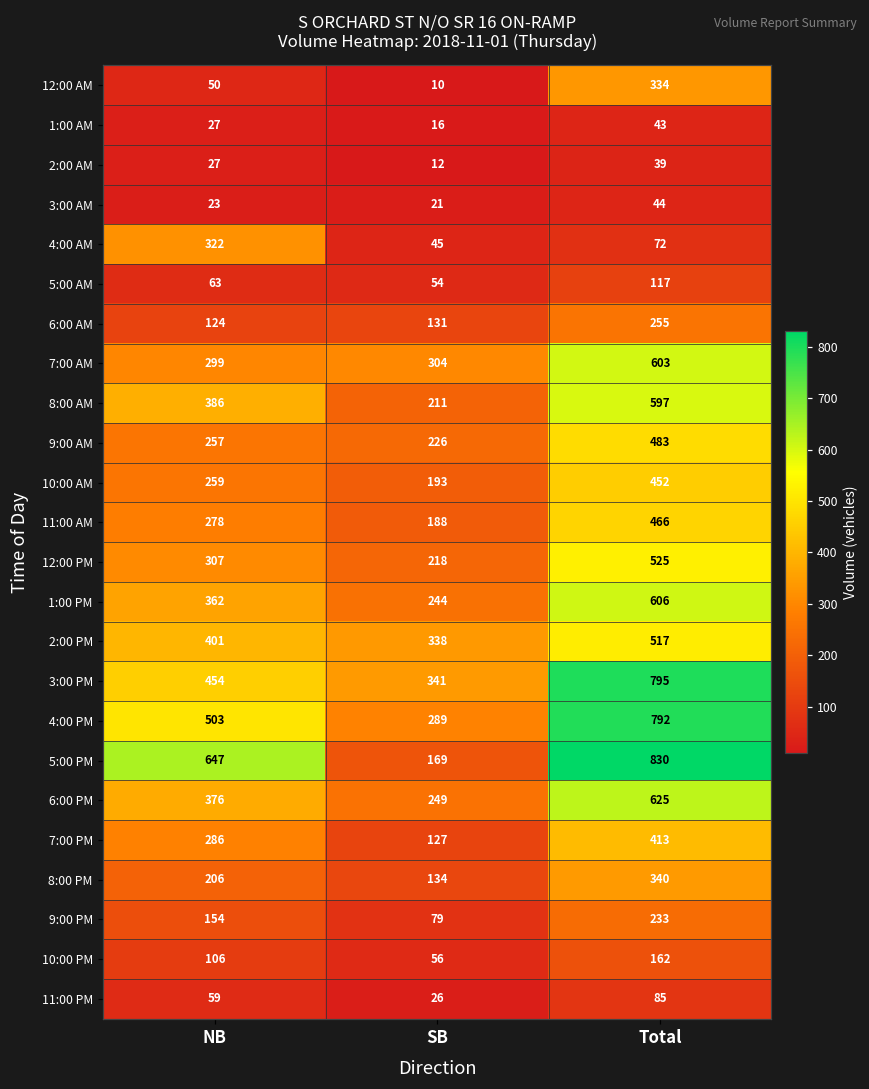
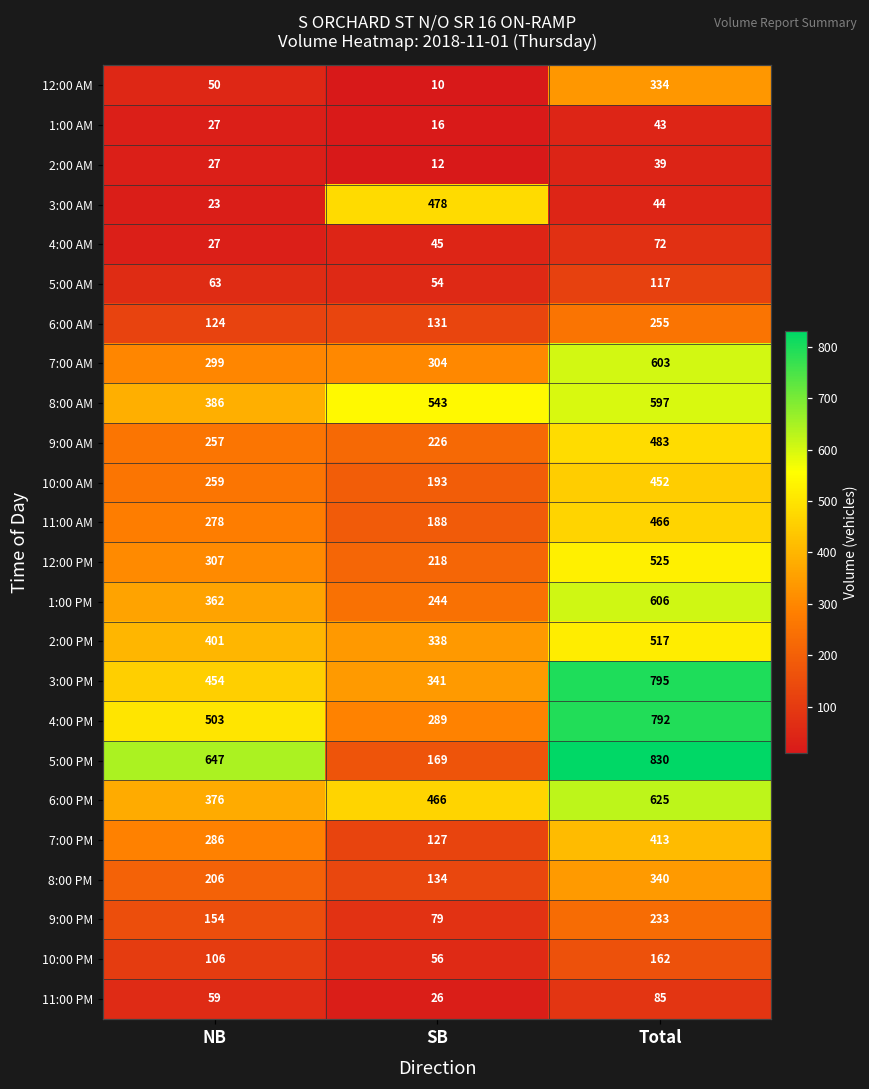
  {
    "12:00 AM": {
      "NB": 50,
      "SB": 10,
      "Total": 334
    },
    "1:00 AM": {
      "NB": 27,
      "SB": 16,
      "Total": 43
    },
    "2:00 AM": {
      "NB": 27,
      "SB": 12,
      "Total": 39
    },
    "3:00 AM": {
      "NB": 23,
-     "SB": 21,
+     "SB": 478,
      "Total": 44
    },
    "4:00 AM": {
-     "NB": 322,
+     "NB": 27,
      "SB": 45,
      "Total": 72
    },
    "5:00 AM": {
      "NB": 63,
      "SB": 54,
      "Total": 117
    },
    "6:00 AM": {
      "NB": 124,
      "SB": 131,
      "Total": 255
    },
    "7:00 AM": {
      "NB": 299,
      "SB": 304,
      "Total": 603
    },
    "8:00 AM": {
      "NB": 386,
-     "SB": 211,
+     "SB": 543,
      "Total": 597
    },
    "9:00 AM": {
      "NB": 257,
      "SB": 226,
      "Total": 483
    },
    "10:00 AM": {
      "NB": 259,
      "SB": 193,
      "Total": 452
    },
    "11:00 AM": {
      "NB": 278,
      "SB": 188,
      "Total": 466
    },
    "12:00 PM": {
      "NB": 307,
      "SB": 218,
      "Total": 525
    },
    "1:00 PM": {
      "NB": 362,
      "SB": 244,
      "Total": 606
    },
    "2:00 PM": {
      "NB": 401,
      "SB": 338,
      "Total": 517
    },
    "3:00 PM": {
      "NB": 454,
      "SB": 341,
      "Total": 795
    },
    "4:00 PM": {
      "NB": 503,
      "SB": 289,
      "Total": 792
    },
    "5:00 PM": {
      "NB": 647,
      "SB": 169,
      "Total": 830
    },
    "6:00 PM": {
      "NB": 376,
-     "SB": 249,
+     "SB": 466,
      "Total": 625
    },
    "7:00 PM": {
      "NB": 286,
      "SB": 127,
      "Total": 413
    },
    "8:00 PM": {
      "NB": 206,
      "SB": 134,
      "Total": 340
    },
    "9:00 PM": {
      "NB": 154,
      "SB": 79,
      "Total": 233
    },
    "10:00 PM": {
      "NB": 106,
      "SB": 56,
      "Total": 162
    },
    "11:00 PM": {
      "NB": 59,
      "SB": 26,
      "Total": 85
    }
  }
